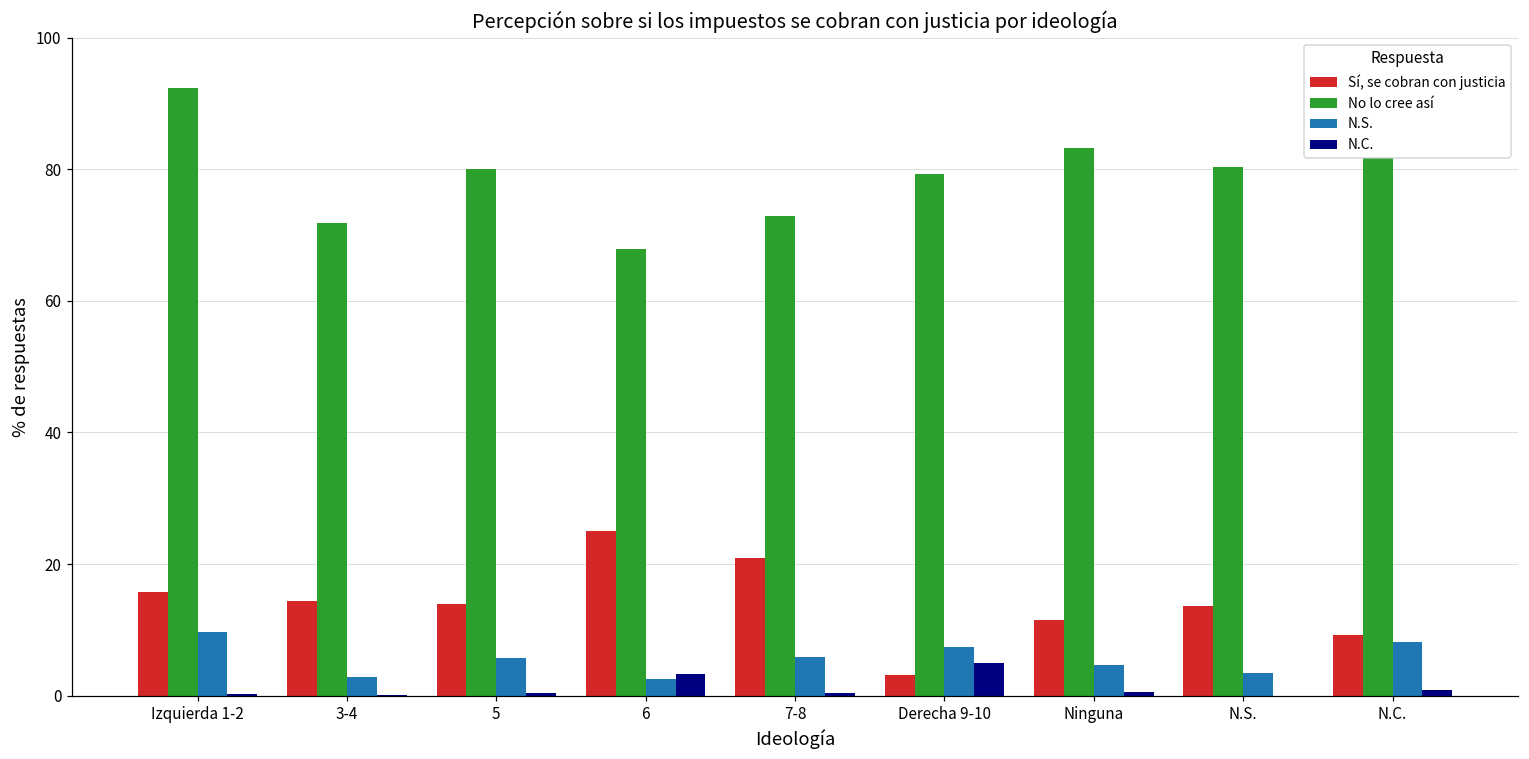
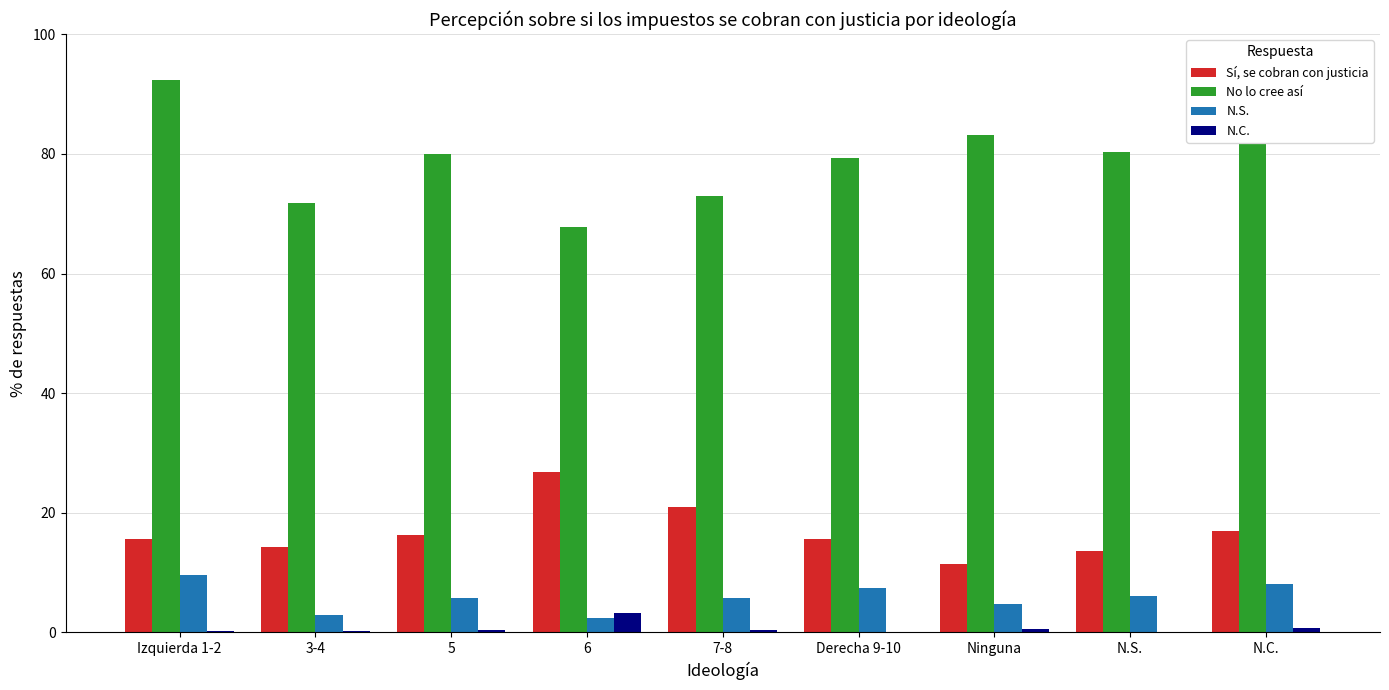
  {
    "Sí, se cobran con justicia": {
      "Izquierda 1-2": 16,
      "3-4": 14,
-     "5": 14,
-     "6": 25,
+     "5": 16,
+     "6": 27,
      "7-8": 21,
-     "Derecha 9-10": 3,
+     "Derecha 9-10": 16,
      "Ninguna": 11,
      "N.S.": 14,
-     "N.C.": 9
+     "N.C.": 17
    },
    "No lo cree así": {
      "Izquierda 1-2": 92,
      "3-4": 72,
      "5": 80,
      "6": 68,
      "7-8": 73,
      "Derecha 9-10": 79,
      "Ninguna": 83,
      "N.S.": 80,
      "N.C.": 82
    },
    "N.S.": {
      "Izquierda 1-2": 10,
      "3-4": 3,
      "5": 6,
      "6": 2,
      "7-8": 6,
      "Derecha 9-10": 7,
      "Ninguna": 5,
-     "N.S.": 3,
+     "N.S.": 6,
      "N.C.": 8
    },
    "N.C.": {
      "6": 3,
-     "Derecha 9-10": 5,
+     "Derecha 9-10": 0,
      "Ninguna": 1,
      "N.S.": 0,
      "N.C.": 1
    }
  }
